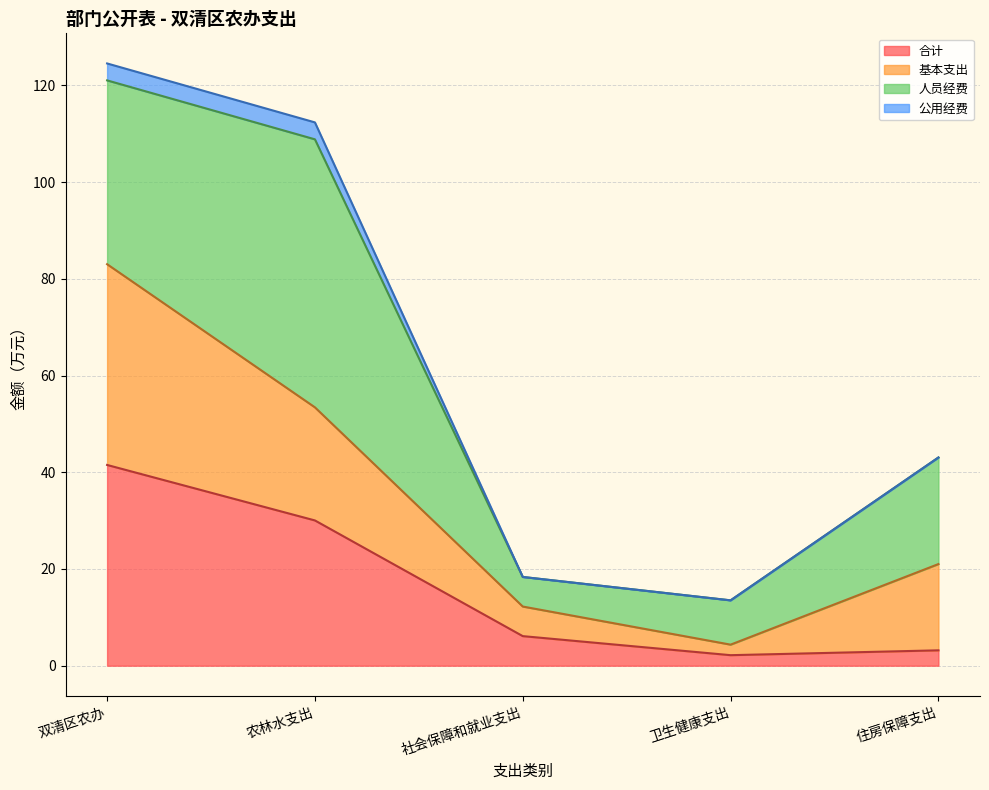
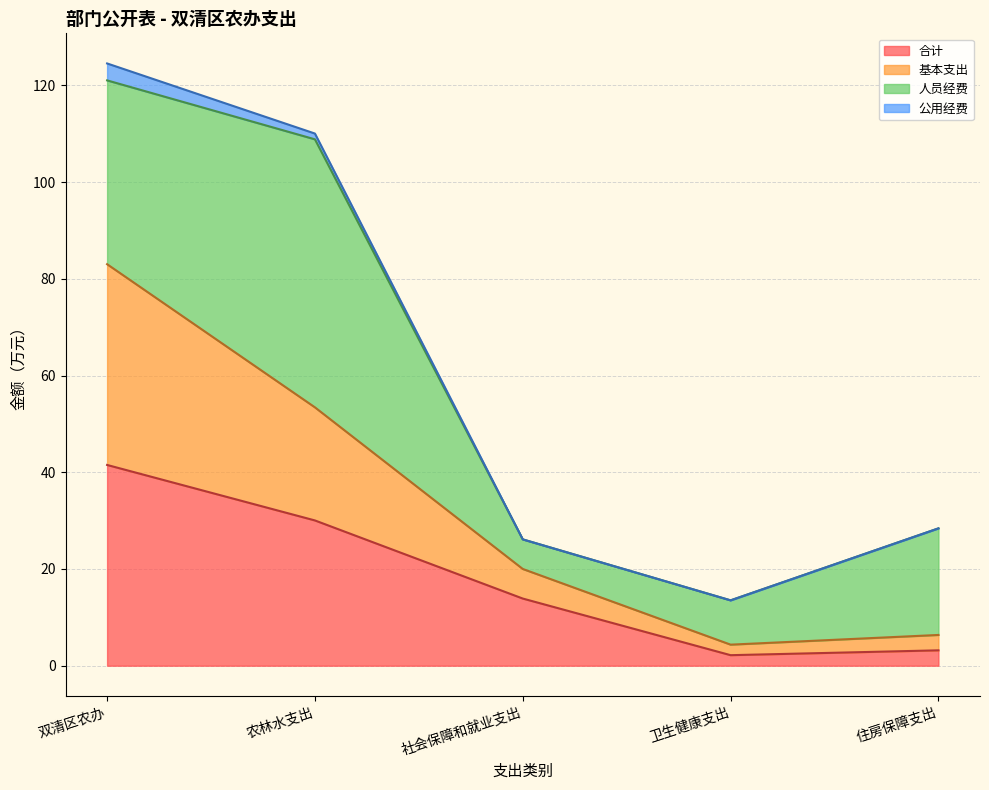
  {
    "合计": {
      "双清区农办": 42,
      "农林水支出": 30,
-     "社会保障和就业支出": 6,
+     "社会保障和就业支出": 14,
      "卫生健康支出": 2,
      "住房保障支出": 3
    },
    "基本支出": {
      "双清区农办": 42,
      "农林水支出": 23,
      "社会保障和就业支出": 6,
      "卫生健康支出": 2,
-     "住房保障支出": 18
+     "住房保障支出": 3
    },
    "人员经费": {
      "双清区农办": 38,
      "农林水支出": 55
    },
    "公用经费": {
      "双清区农办": 4,
-     "农林水支出": 4
+     "农林水支出": 1
    }
  }
